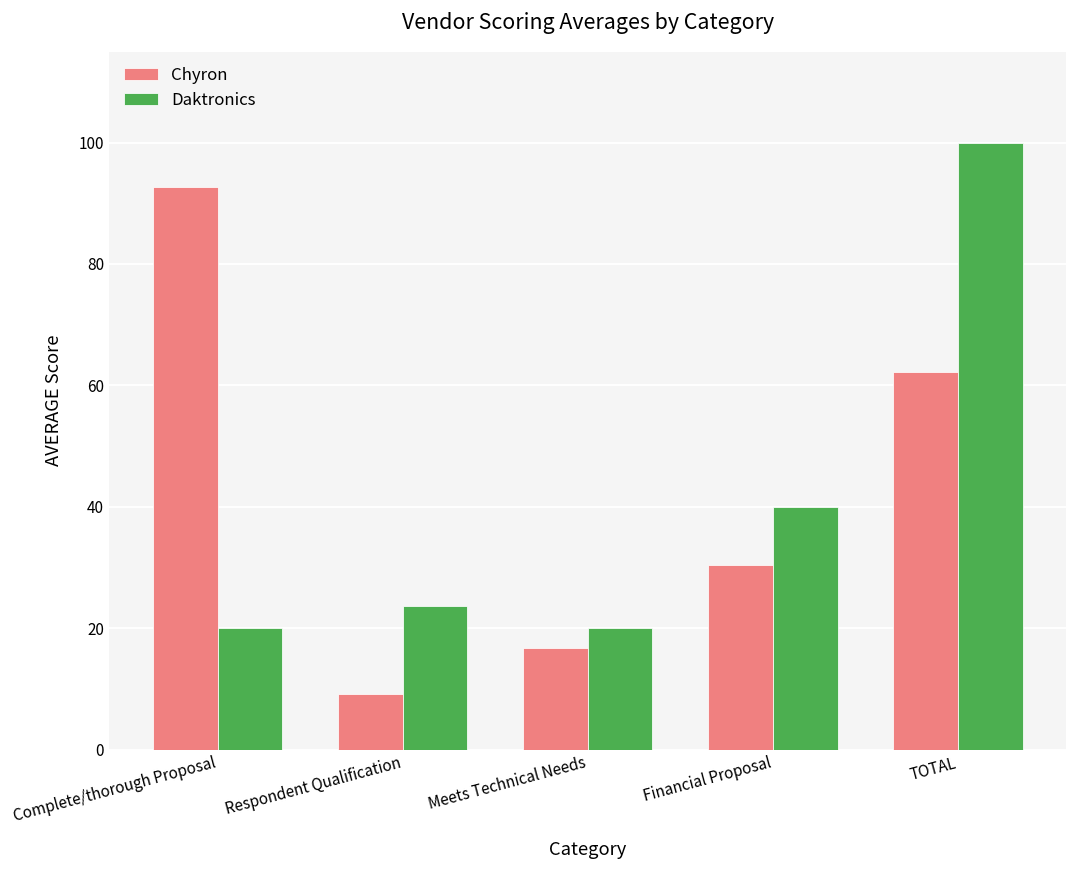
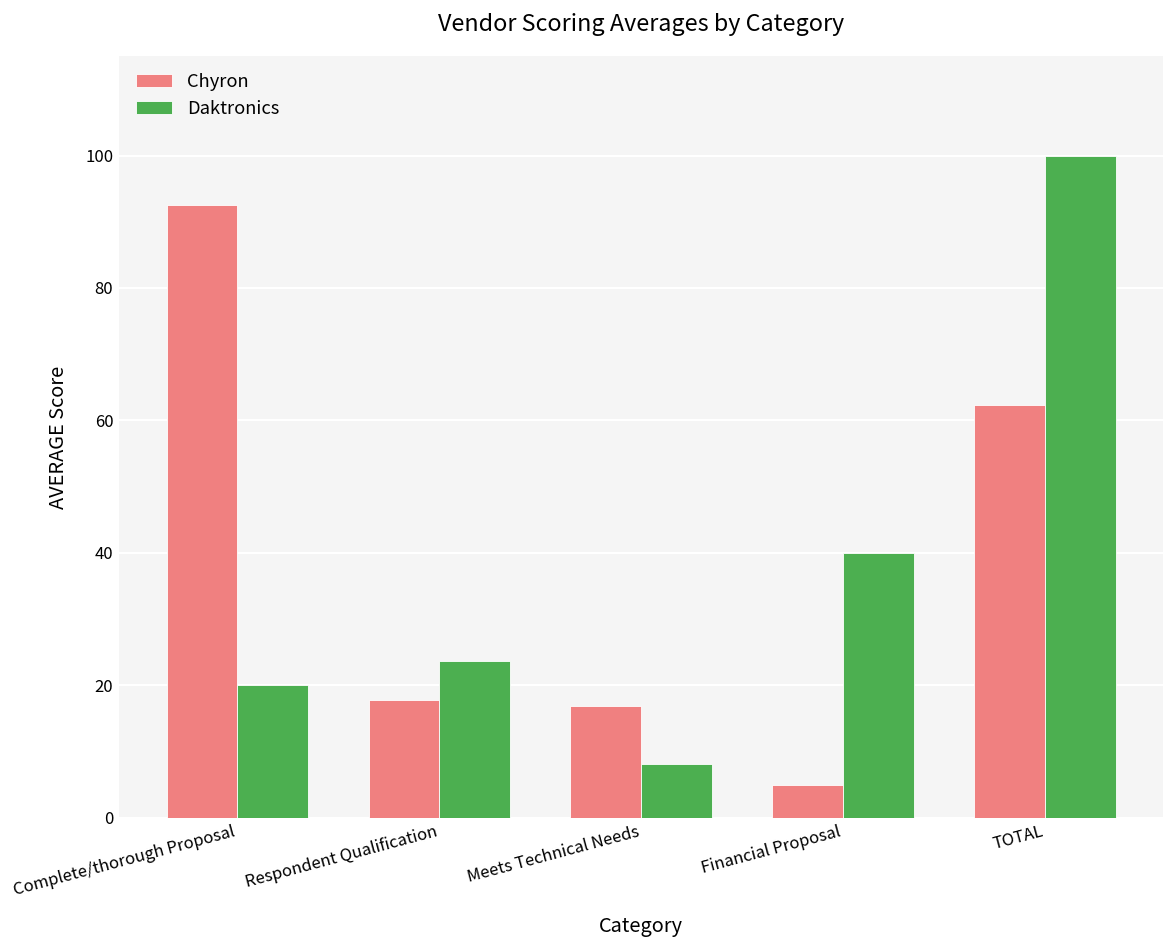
  {
    "Chyron": {
      "Complete/thorough Proposal": 93,
-     "Respondent Qualification": 9,
+     "Respondent Qualification": 18,
      "Meets Technical Needs": 17,
-     "Financial Proposal": 30,
+     "Financial Proposal": 5,
      "TOTAL": 62
    },
    "Daktronics": {
      "Complete/thorough Proposal": 20,
      "Respondent Qualification": 24,
-     "Meets Technical Needs": 20,
+     "Meets Technical Needs": 8,
      "Financial Proposal": 40,
      "TOTAL": 100
    }
  }
